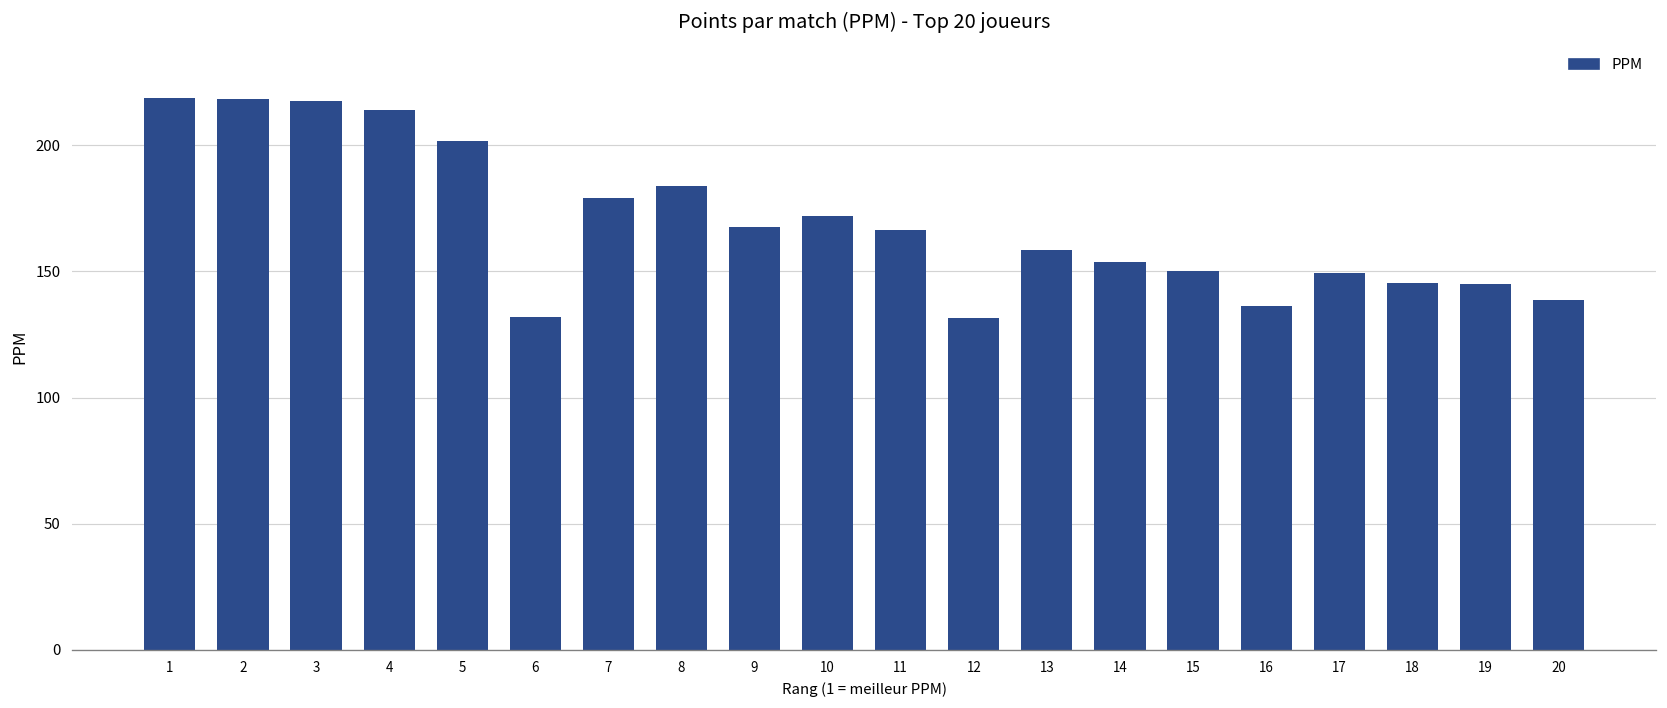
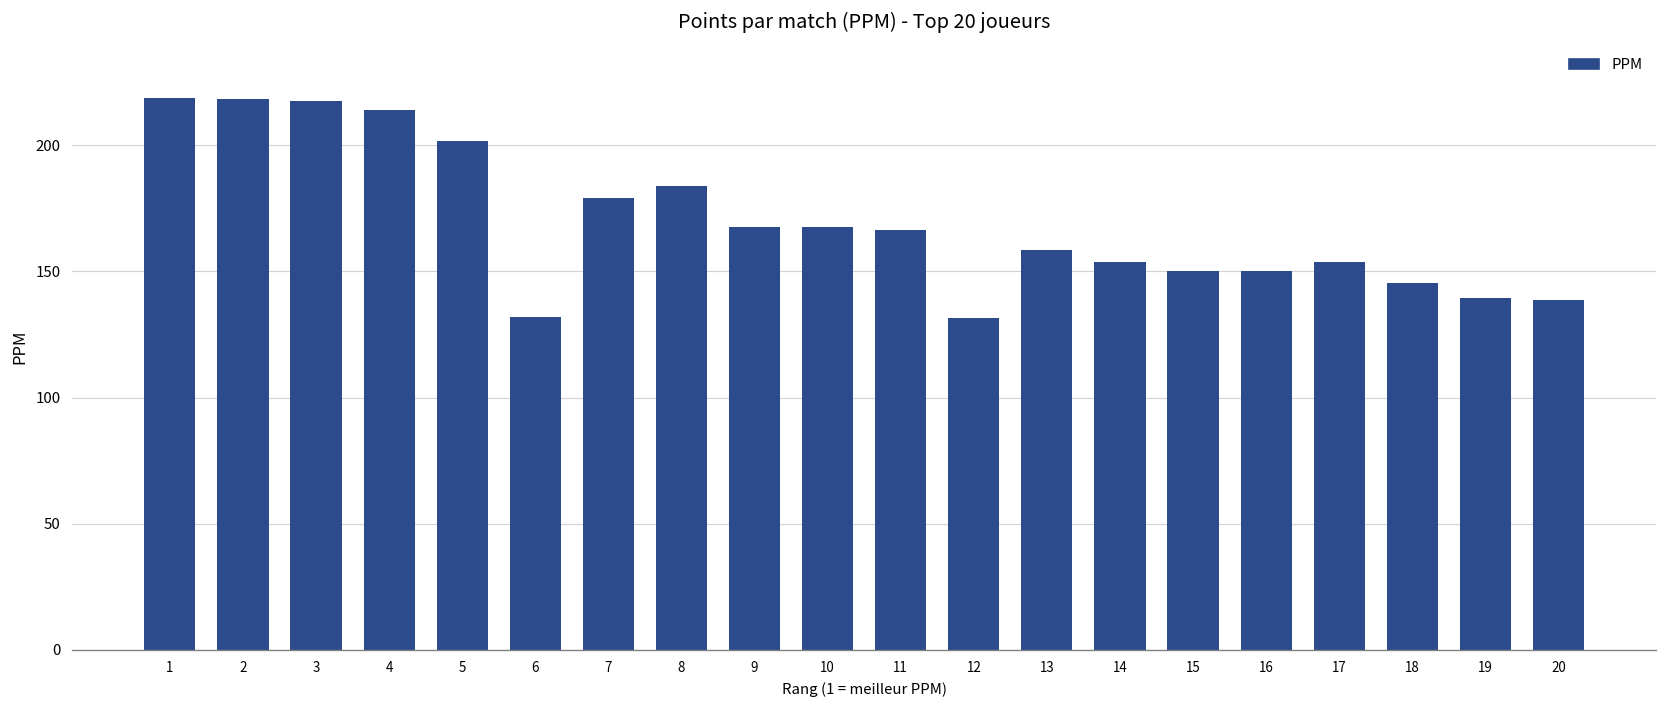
  {
    "1": 219,
    "2": 218,
    "3": 217,
    "4": 214,
    "5": 202,
    "6": 132,
    "7": 179,
    "8": 184,
    "9": 168,
-   "10": 172,
+   "10": 168,
    "11": 167,
    "12": 132,
    "13": 159,
    "14": 154,
    "15": 150,
-   "16": 137,
-   "17": 149,
+   "16": 150,
+   "17": 154,
    "18": 145,
-   "19": 145,
+   "19": 140,
    "20": 139
  }
